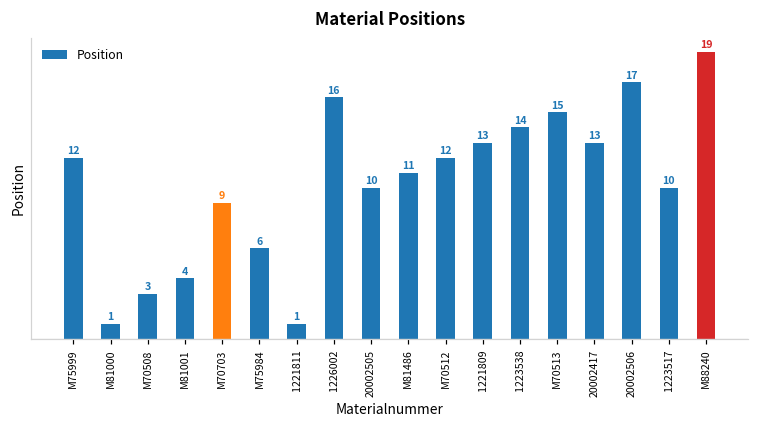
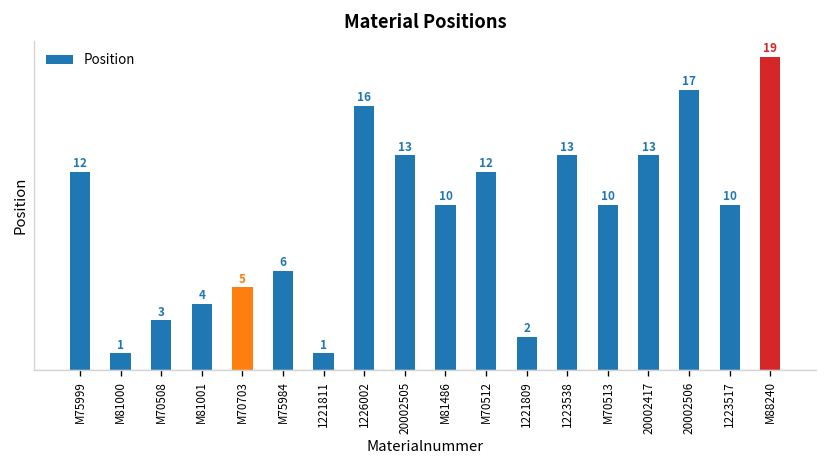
  {
    "M75999": 12,
    "M81000": 1,
    "M70508": 3,
    "M81001": 4,
-   "M70703": 9,
+   "M70703": 5,
    "M75984": 6,
    "1221811": 1,
    "1226002": 16,
-   "20002505": 10,
-   "M81486": 11,
+   "20002505": 13,
+   "M81486": 10,
    "M70512": 12,
-   "1221809": 13,
-   "1223538": 14,
-   "M70513": 15,
+   "1221809": 2,
+   "1223538": 13,
+   "M70513": 10,
    "20002417": 13,
    "20002506": 17,
    "1223517": 10,
    "M88240": 19
  }
